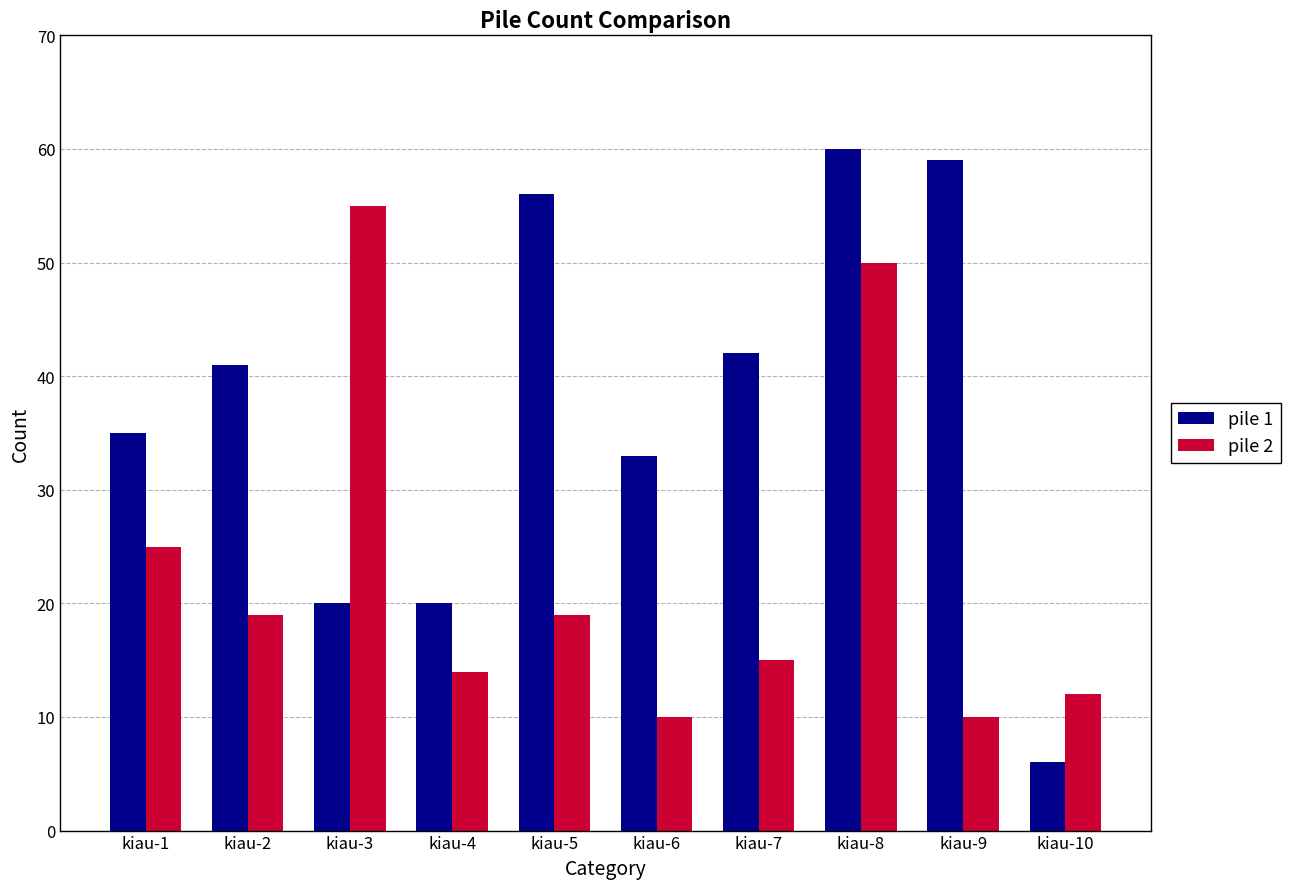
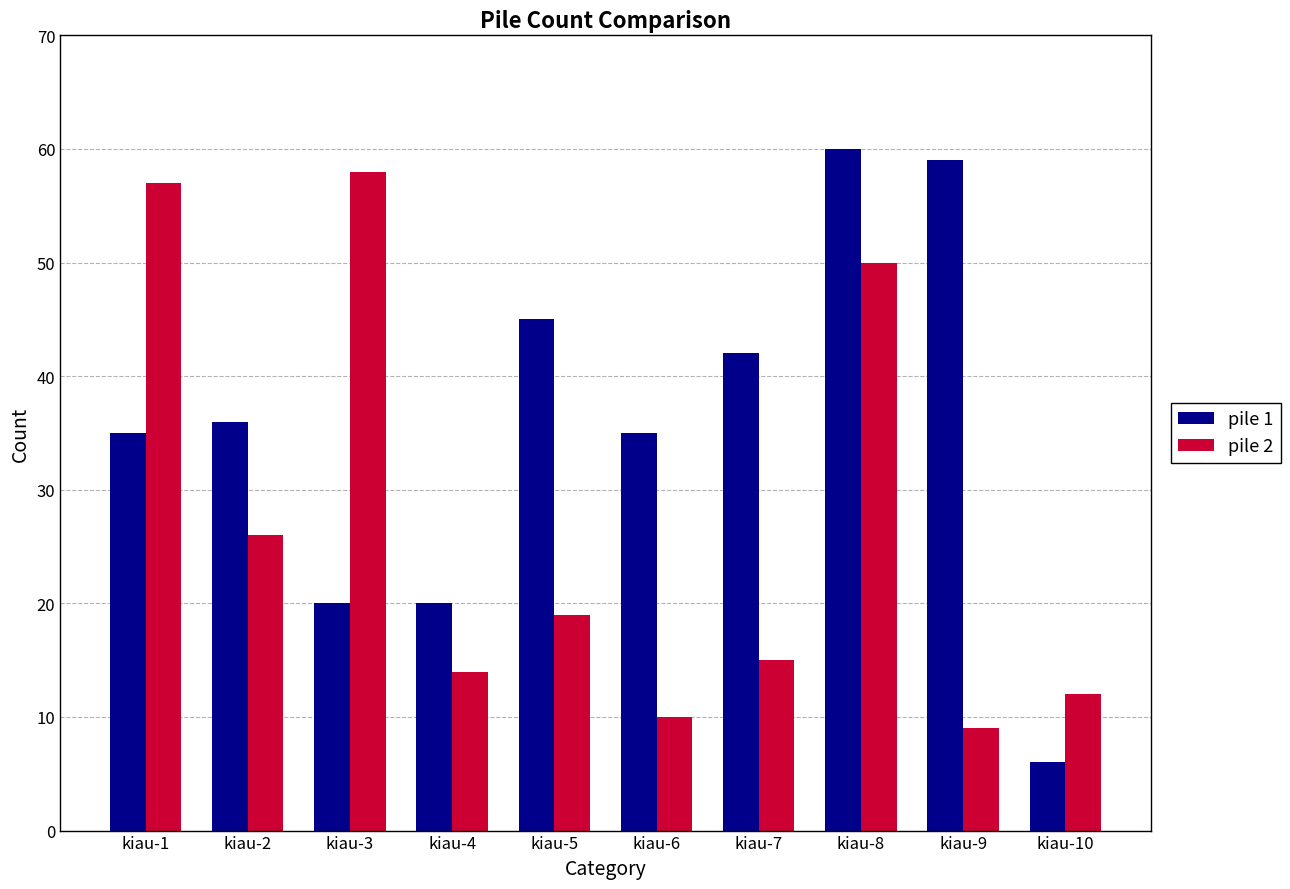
  {
    "pile 1": {
      "kiau-1": 35,
-     "kiau-2": 41,
+     "kiau-2": 36,
      "kiau-3": 20,
      "kiau-4": 20,
-     "kiau-5": 56,
-     "kiau-6": 33,
+     "kiau-5": 45,
+     "kiau-6": 35,
      "kiau-7": 42,
      "kiau-8": 60,
      "kiau-9": 59,
      "kiau-10": 6
    },
    "pile 2": {
-     "kiau-1": 25,
-     "kiau-2": 19,
-     "kiau-3": 55,
+     "kiau-1": 57,
+     "kiau-2": 26,
+     "kiau-3": 58,
      "kiau-4": 14,
      "kiau-5": 19,
      "kiau-6": 10,
      "kiau-7": 15,
      "kiau-8": 50,
-     "kiau-9": 10,
+     "kiau-9": 9,
      "kiau-10": 12
    }
  }
